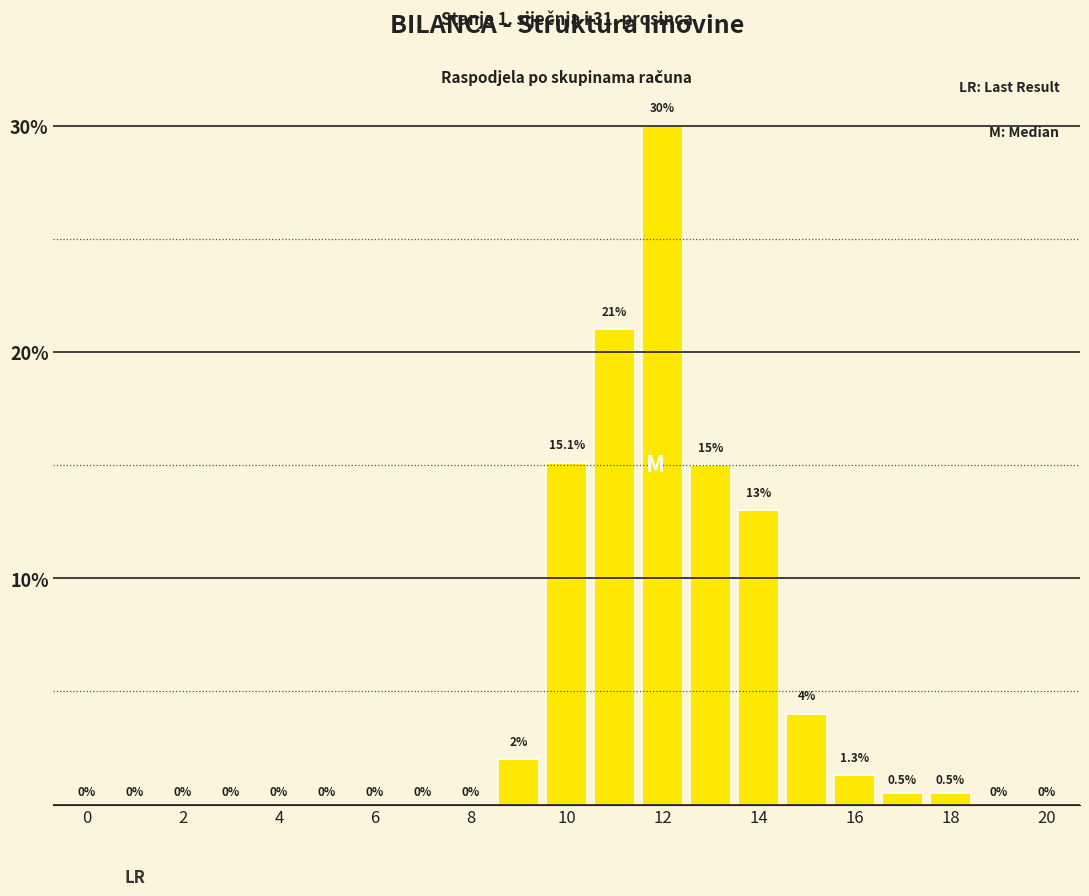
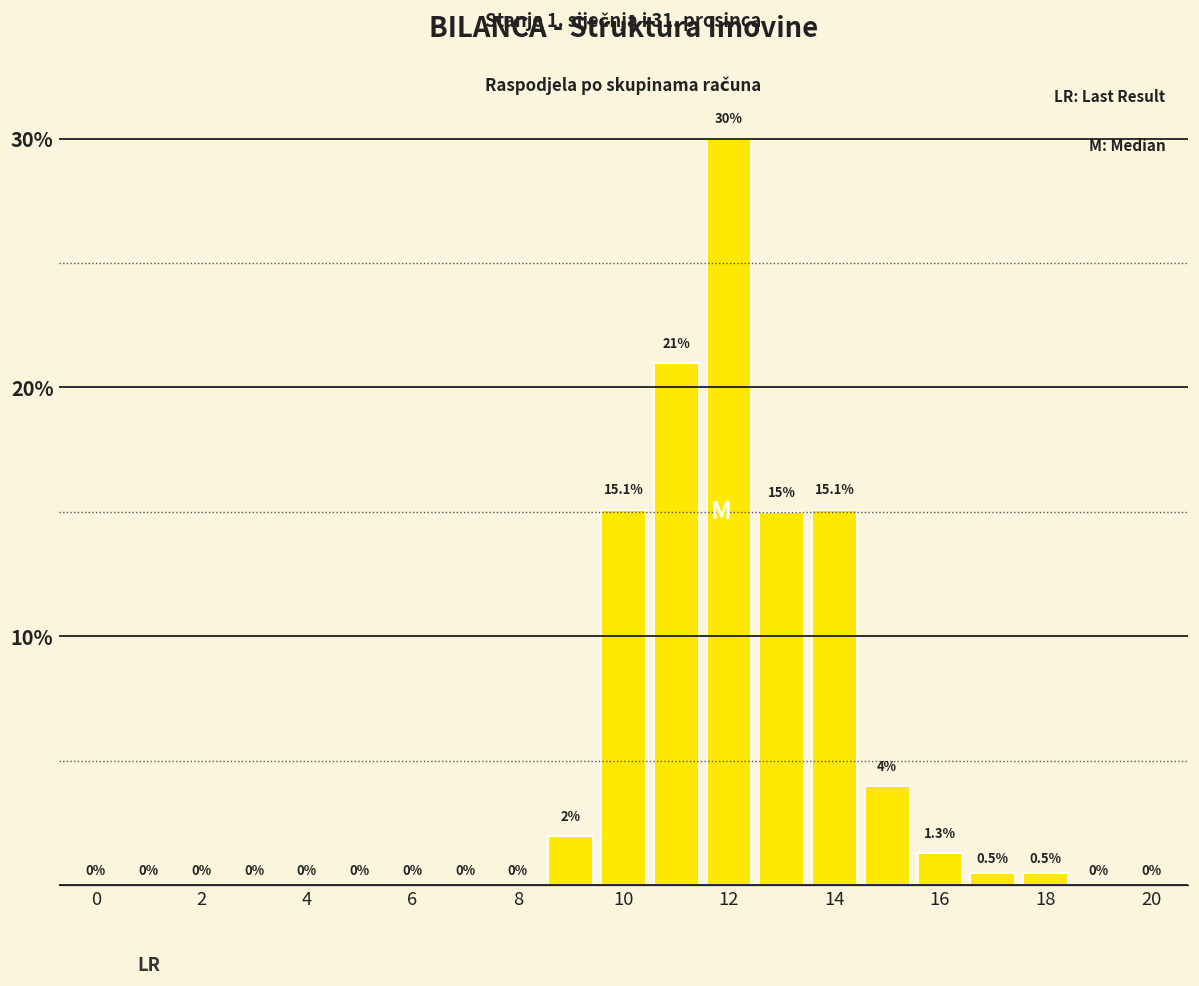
  {
    "0": "0%",
    "2": "0%",
    "4": "0%",
    "6": "0%",
    "8": "0%",
    "10": "15.1%",
    "12": "30%",
-   "14": "13%",
+   "14": "15.1%",
    "16": "1.3%",
    "18": "0.5%",
    "20": "0%"
  }
